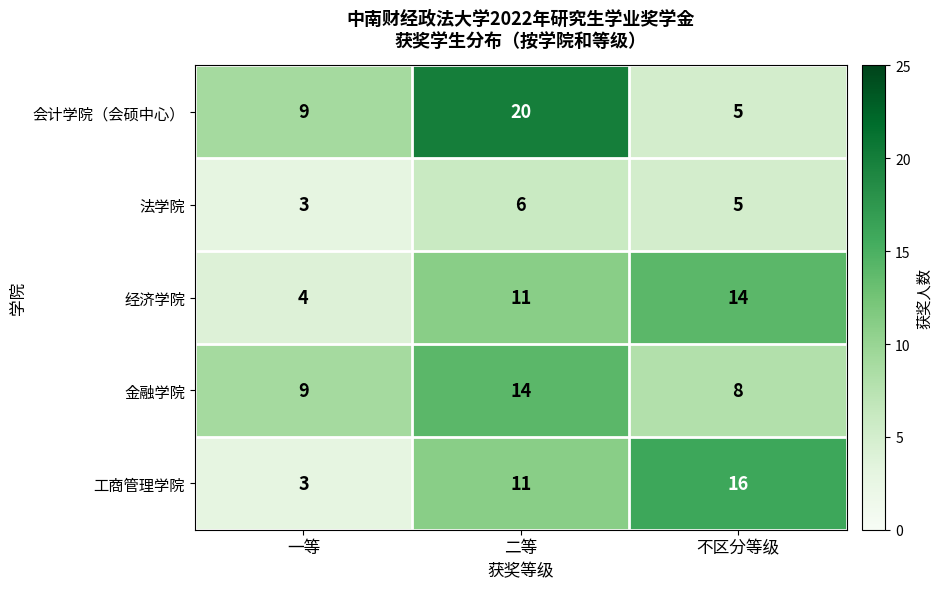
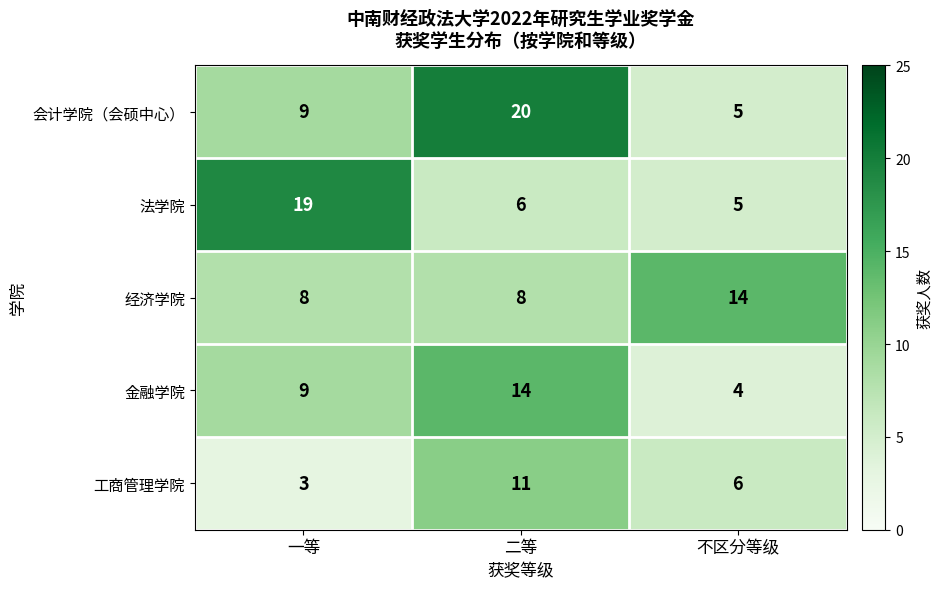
  {
    "会计学院（会硕中心）": {
      "一等": 9,
      "二等": 20,
      "不区分等级": 5
    },
    "法学院": {
-     "一等": 3,
+     "一等": 19,
      "二等": 6,
      "不区分等级": 5
    },
    "经济学院": {
-     "一等": 4,
-     "二等": 11,
+     "一等": 8,
+     "二等": 8,
      "不区分等级": 14
    },
    "金融学院": {
      "一等": 9,
      "二等": 14,
-     "不区分等级": 8
+     "不区分等级": 4
    },
    "工商管理学院": {
      "一等": 3,
      "二等": 11,
-     "不区分等级": 16
+     "不区分等级": 6
    }
  }
